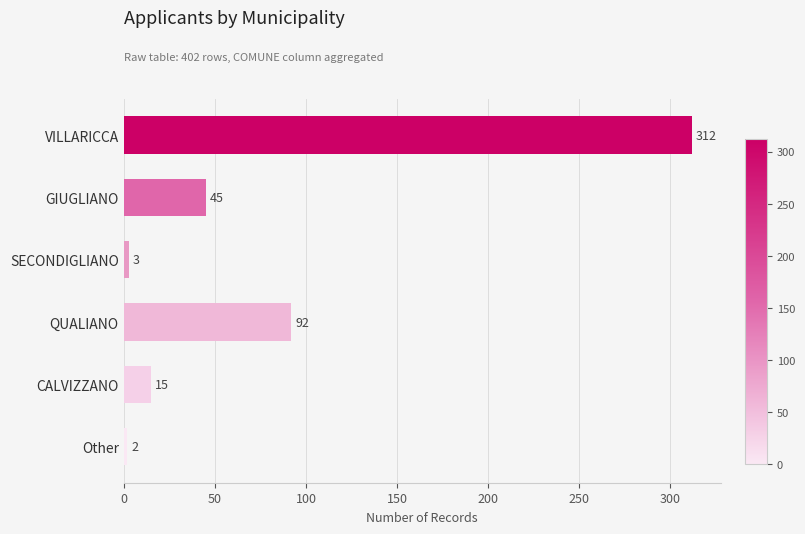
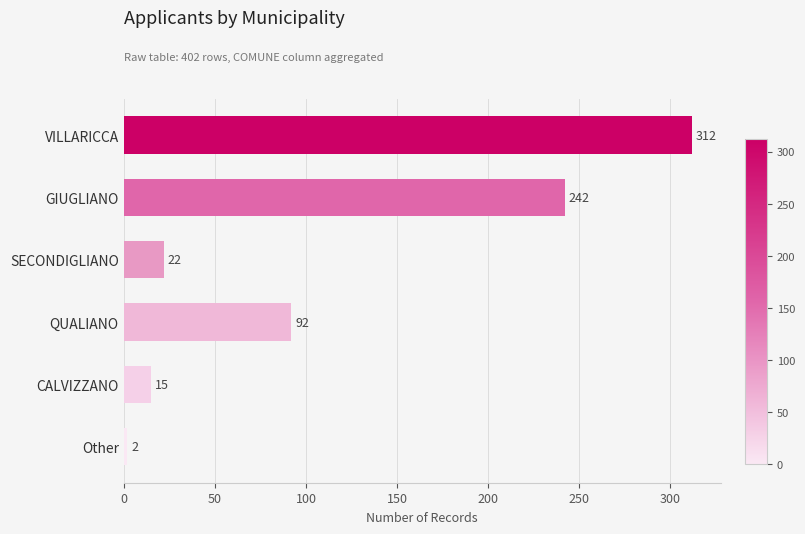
  {
    "VILLARICCA": 312,
-   "GIUGLIANO": 45,
-   "SECONDIGLIANO": 3,
+   "GIUGLIANO": 242,
+   "SECONDIGLIANO": 22,
    "QUALIANO": 92,
    "CALVIZZANO": 15,
    "Other": 2
  }
